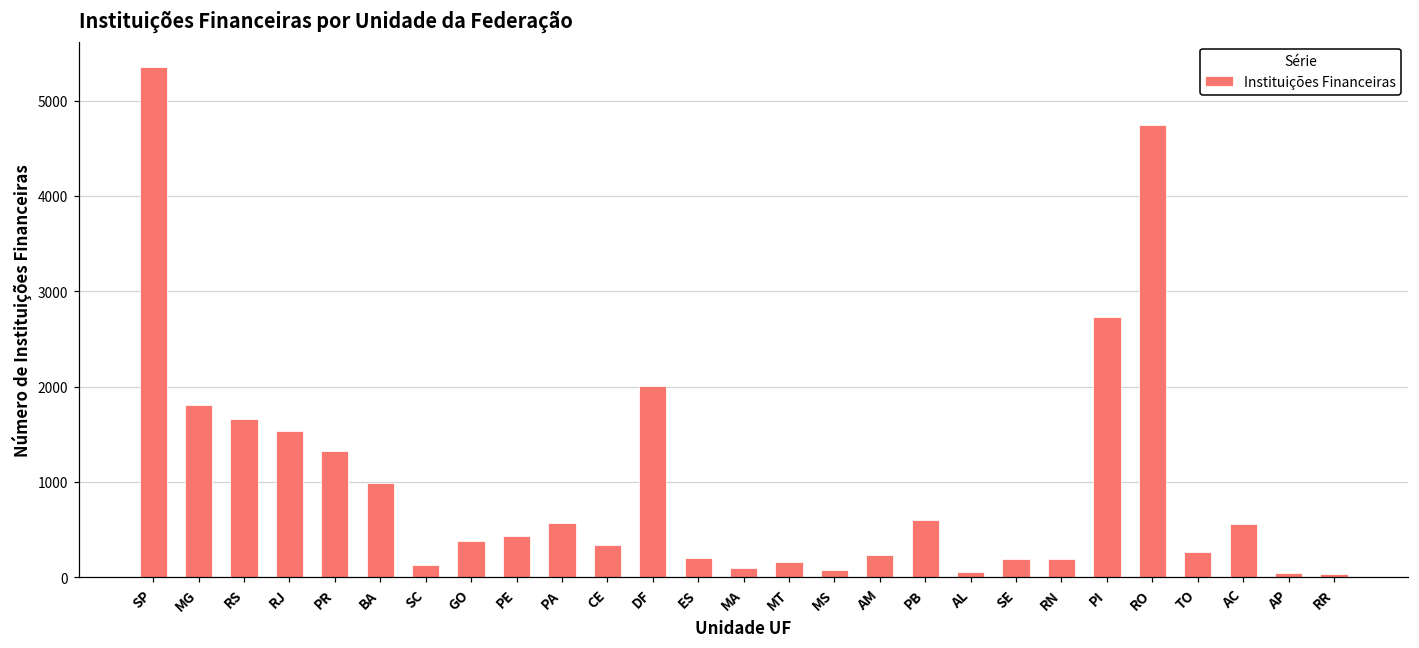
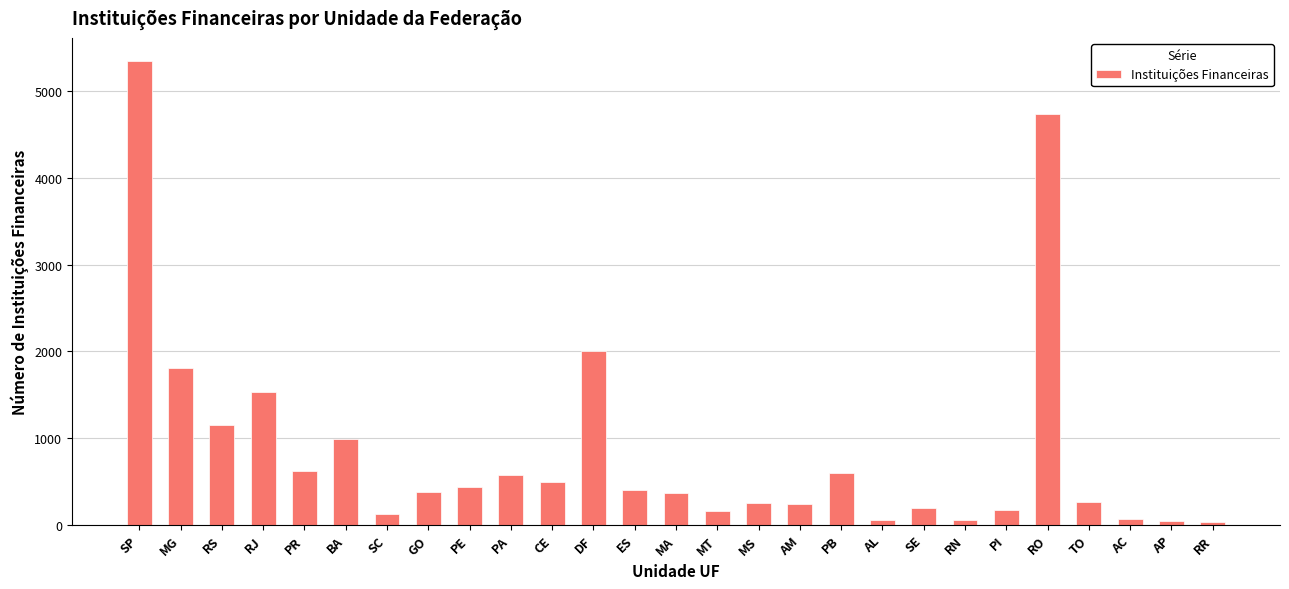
  {
    "SP": 5300,
    "MG": 1800,
-   "RS": 1700,
+   "RS": 1100,
    "RJ": 1500,
-   "PR": 1300,
+   "PR": 600,
    "BA": 1000,
    "SC": 100,
    "GO": 400,
    "PE": 400,
    "PA": 600,
-   "CE": 300,
+   "CE": 500,
    "DF": 2000,
-   "ES": 200,
-   "MA": 100,
+   "ES": 400,
+   "MA": 400,
    "MT": 200,
-   "MS": 100,
+   "MS": 300,
    "AM": 200,
    "PB": 600,
    "AL": 100,
    "SE": 200,
-   "RN": 200,
-   "PI": 2700,
+   "RN": 100,
+   "PI": 200,
    "RO": 4700,
    "TO": 300,
-   "AC": 600,
+   "AC": 100,
    "AP": 0,
    "RR": 0
  }
